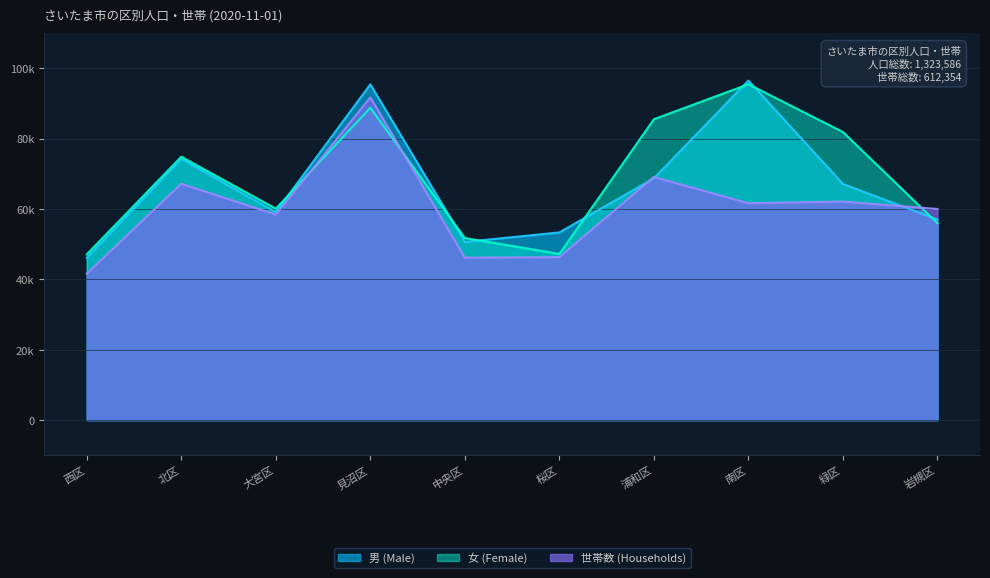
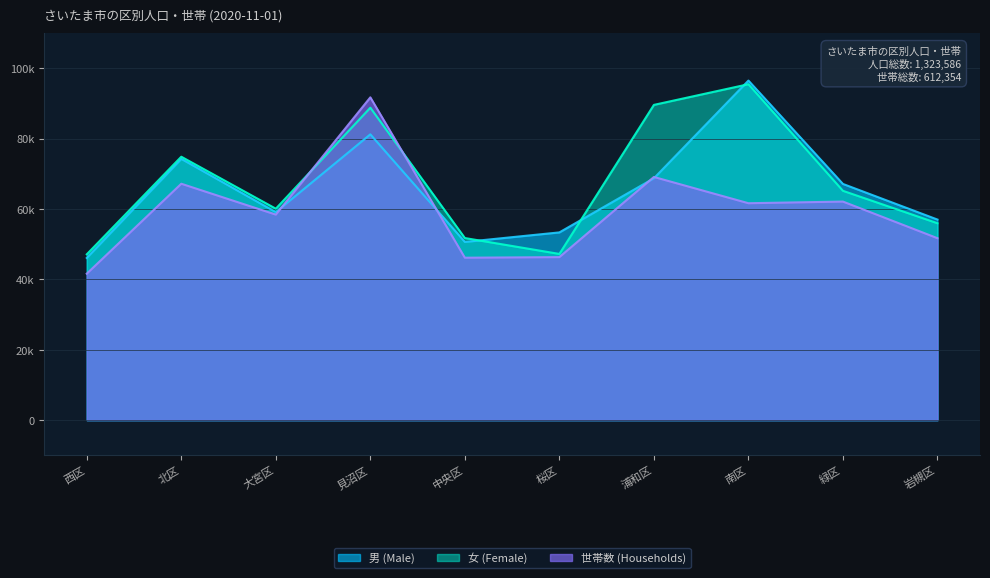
  {
    "男 (Male)": {
      "西区": 46000,
-     "見沼区": 95000,
+     "見沼区": 81000,
      "中央区": 51000,
      "桜区": 53000,
      "南区": 96000,
      "緑区": 67000,
      "岩槻区": 57000
    },
    "女 (Female)": {
      "西区": 47000,
      "大宮区": 60000,
      "見沼区": 89000,
      "中央区": 52000,
      "桜区": 47000,
-     "浦和区": 86000,
+     "浦和区": 90000,
      "南区": 95000,
-     "緑区": 82000,
+     "緑区": 65000,
      "岩槻区": 56000
    },
    "世帯数 (Households)": {
      "西区": 42000,
      "北区": 67000,
      "見沼区": 92000,
      "中央区": 46000,
      "桜区": 46000,
      "南区": 62000,
      "緑区": 62000,
-     "岩槻区": 60000
+     "岩槻区": 52000
    }
  }
